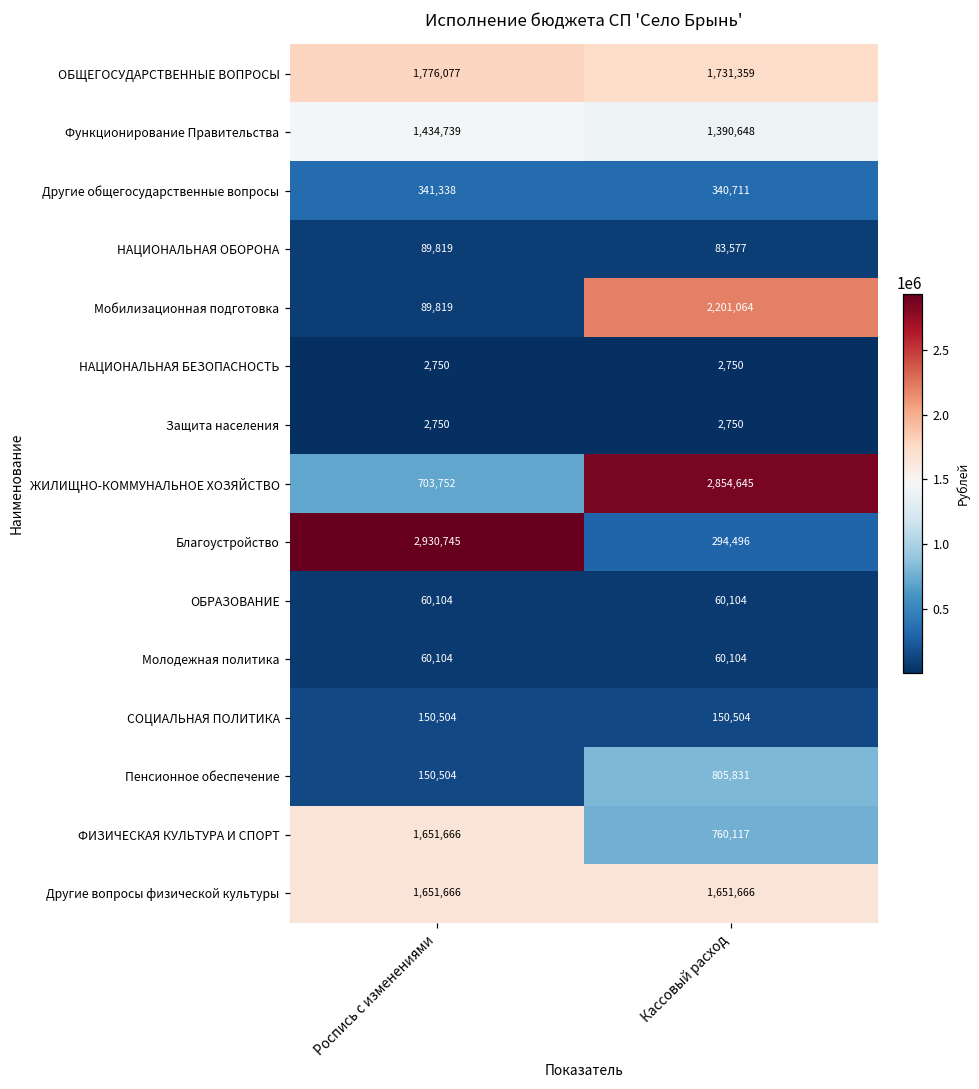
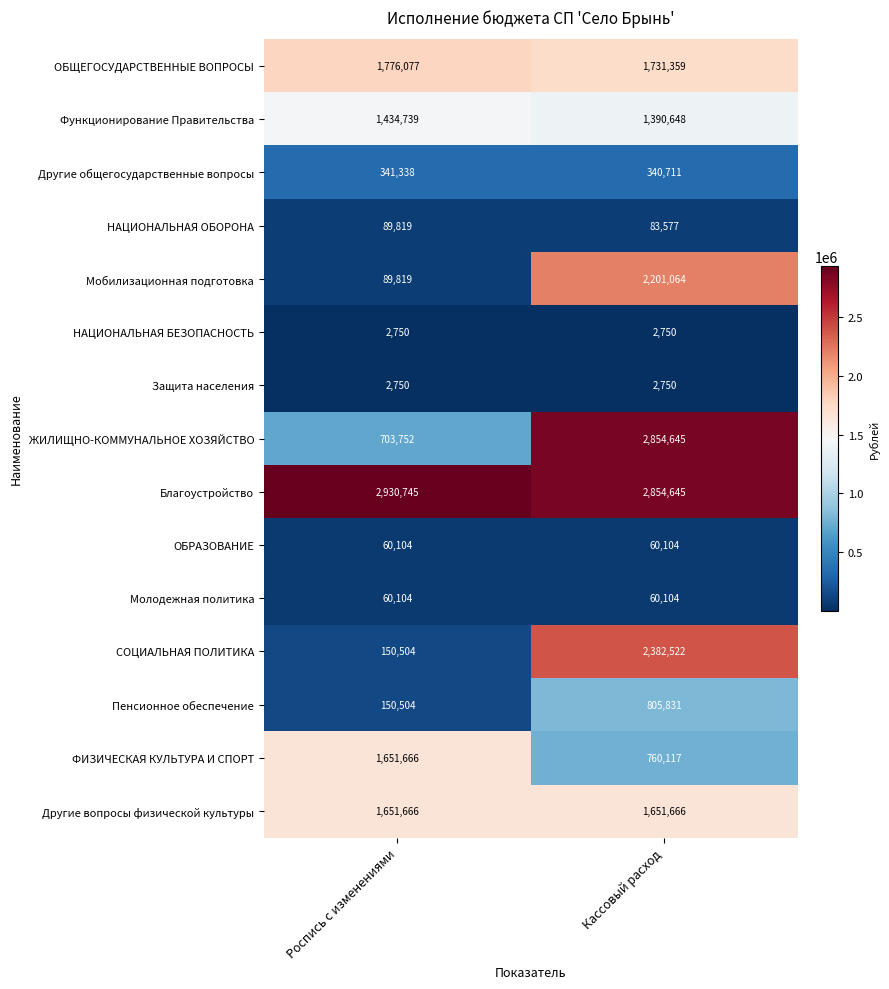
  {
    "ОБЩЕГОСУДАРСТВЕННЫЕ ВОПРОСЫ": {
      "Роспись с изменениями": "1,776,077",
      "Кассовый расход": "1,731,359"
    },
    "Функционирование Правительства": {
      "Роспись с изменениями": "1,434,739",
      "Кассовый расход": "1,390,648"
    },
    "Другие общегосударственные вопросы": {
      "Роспись с изменениями": "341,338",
      "Кассовый расход": "340,711"
    },
    "НАЦИОНАЛЬНАЯ ОБОРОНА": {
      "Роспись с изменениями": "89,819",
      "Кассовый расход": "83,577"
    },
    "Мобилизационная подготовка": {
      "Роспись с изменениями": "89,819",
      "Кассовый расход": "2,201,064"
    },
    "НАЦИОНАЛЬНАЯ БЕЗОПАСНОСТЬ": {
      "Роспись с изменениями": "2,750",
      "Кассовый расход": "2,750"
    },
    "Защита населения": {
      "Роспись с изменениями": "2,750",
      "Кассовый расход": "2,750"
    },
    "ЖИЛИЩНО-КОММУНАЛЬНОЕ ХОЗЯЙСТВО": {
      "Роспись с изменениями": "703,752",
      "Кассовый расход": "2,854,645"
    },
    "Благоустройство": {
      "Роспись с изменениями": "2,930,745",
-     "Кассовый расход": "294,496"
+     "Кассовый расход": "2,854,645"
    },
    "ОБРАЗОВАНИЕ": {
      "Роспись с изменениями": "60,104",
      "Кассовый расход": "60,104"
    },
    "Молодежная политика": {
      "Роспись с изменениями": "60,104",
      "Кассовый расход": "60,104"
    },
    "СОЦИАЛЬНАЯ ПОЛИТИКА": {
      "Роспись с изменениями": "150,504",
-     "Кассовый расход": "150,504"
+     "Кассовый расход": "2,382,522"
    },
    "Пенсионное обеспечение": {
      "Роспись с изменениями": "150,504",
      "Кассовый расход": "805,831"
    },
    "ФИЗИЧЕСКАЯ КУЛЬТУРА И СПОРТ": {
      "Роспись с изменениями": "1,651,666",
      "Кассовый расход": "760,117"
    },
    "Другие вопросы физической культуры": {
      "Роспись с изменениями": "1,651,666",
      "Кассовый расход": "1,651,666"
    }
  }
